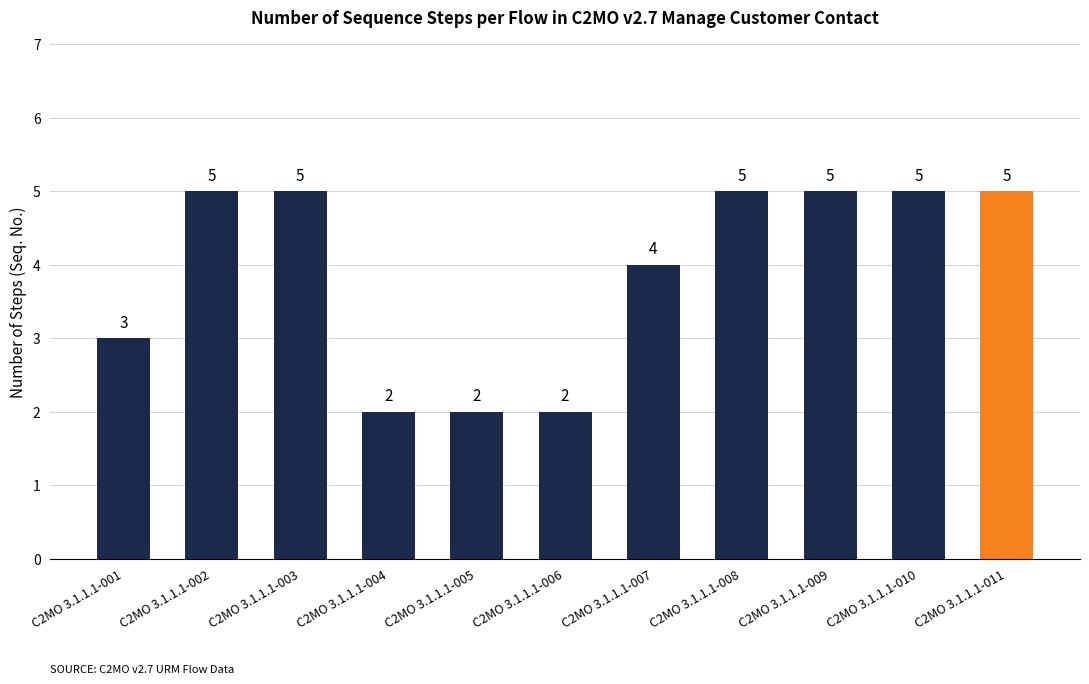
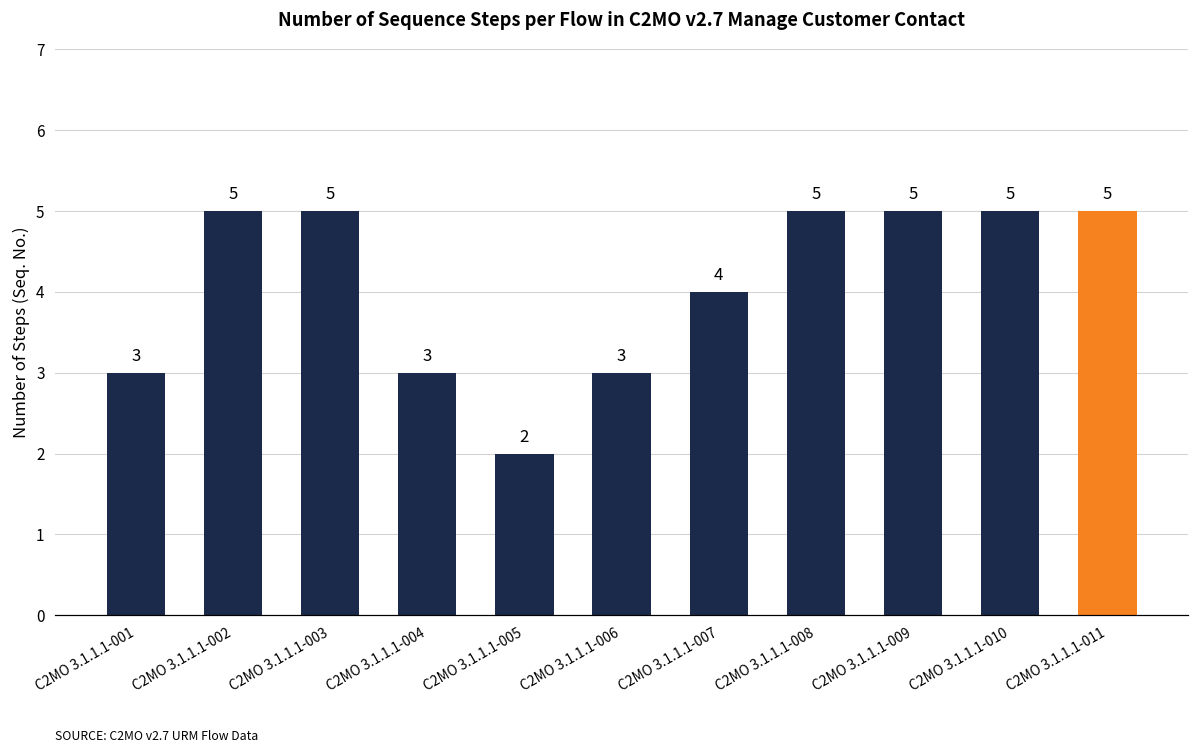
  {
    "C2MO 3.1.1.1-001": 3,
    "C2MO 3.1.1.1-002": 5,
    "C2MO 3.1.1.1-003": 5,
-   "C2MO 3.1.1.1-004": 2,
+   "C2MO 3.1.1.1-004": 3,
    "C2MO 3.1.1.1-005": 2,
-   "C2MO 3.1.1.1-006": 2,
+   "C2MO 3.1.1.1-006": 3,
    "C2MO 3.1.1.1-007": 4,
    "C2MO 3.1.1.1-008": 5,
    "C2MO 3.1.1.1-009": 5,
    "C2MO 3.1.1.1-010": 5,
    "C2MO 3.1.1.1-011": 5
  }
